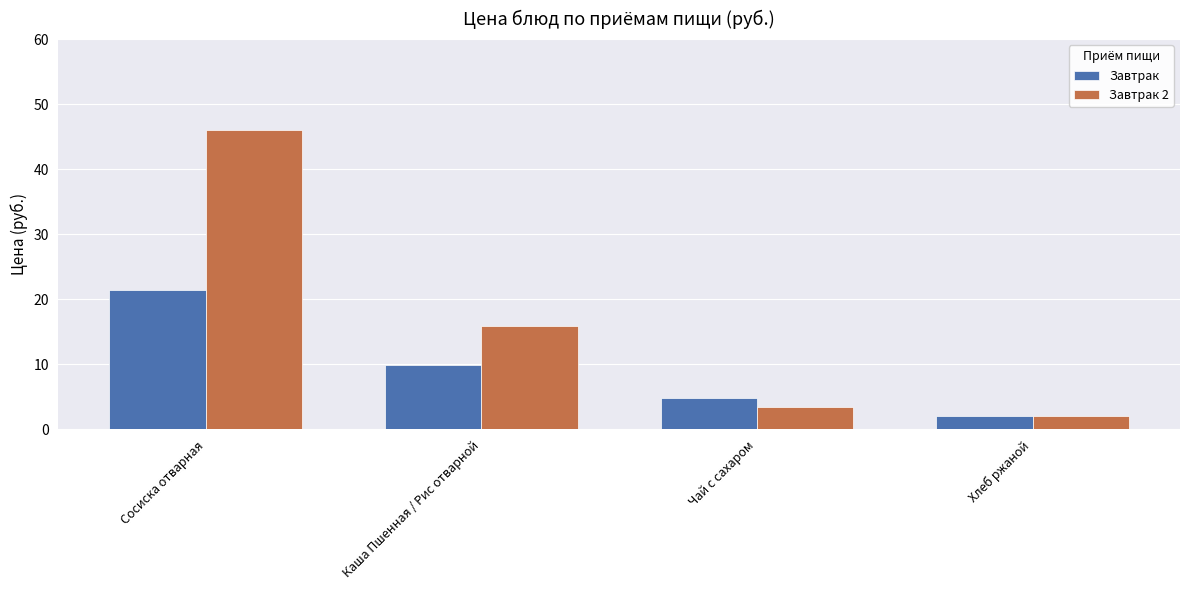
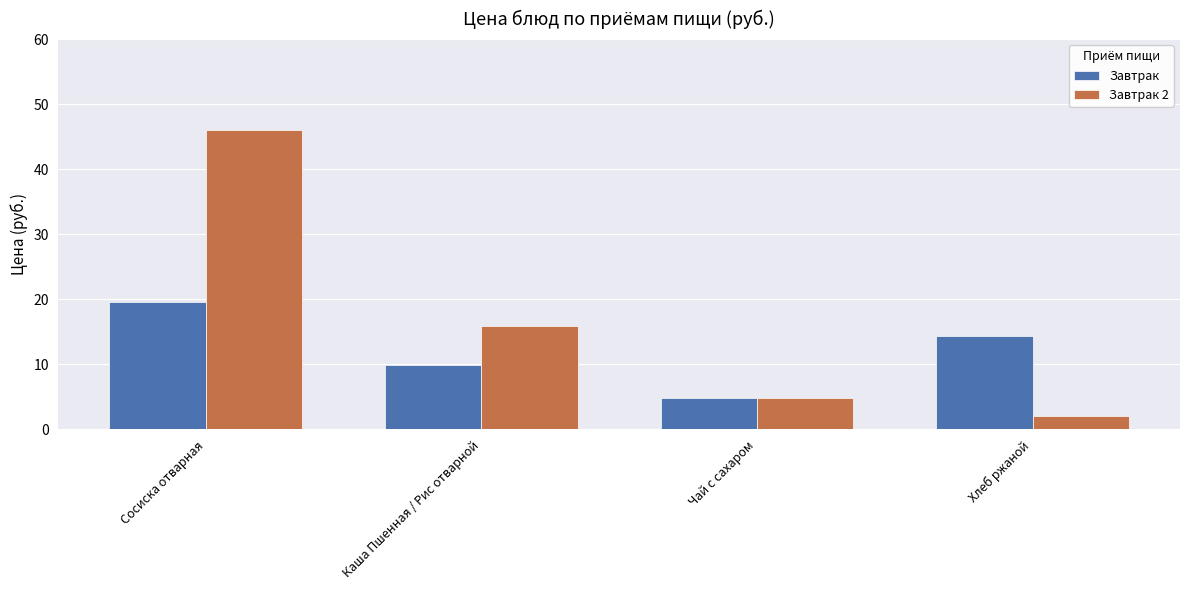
  {
    "Завтрак": {
-     "Сосиска отварная": 21,
+     "Сосиска отварная": 20,
      "Каша Пшенная / Рис отварной": 10,
      "Чай с сахаром": 5,
-     "Хлеб ржаной": 2
+     "Хлеб ржаной": 14
    },
    "Завтрак 2": {
      "Сосиска отварная": 46,
      "Каша Пшенная / Рис отварной": 16,
-     "Чай с сахаром": 3,
+     "Чай с сахаром": 5,
      "Хлеб ржаной": 2
    }
  }
